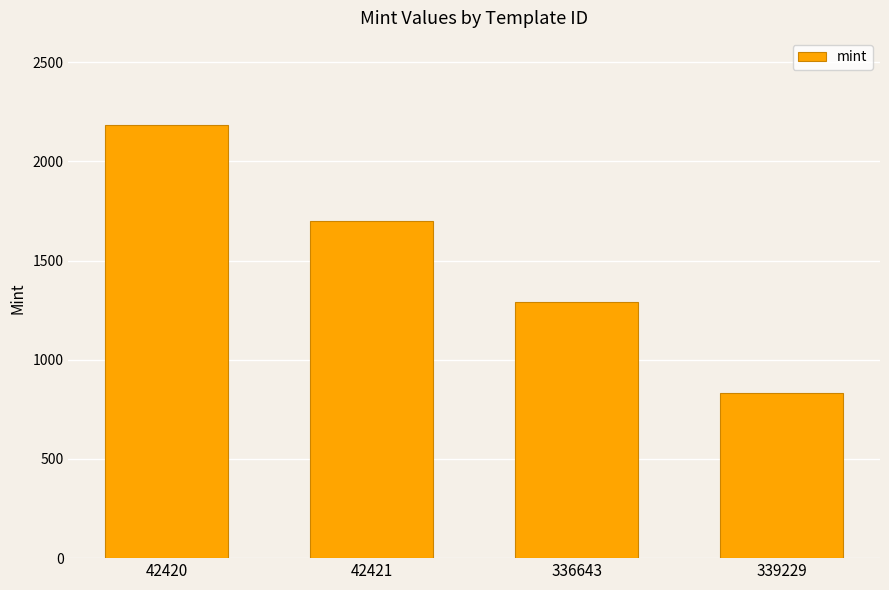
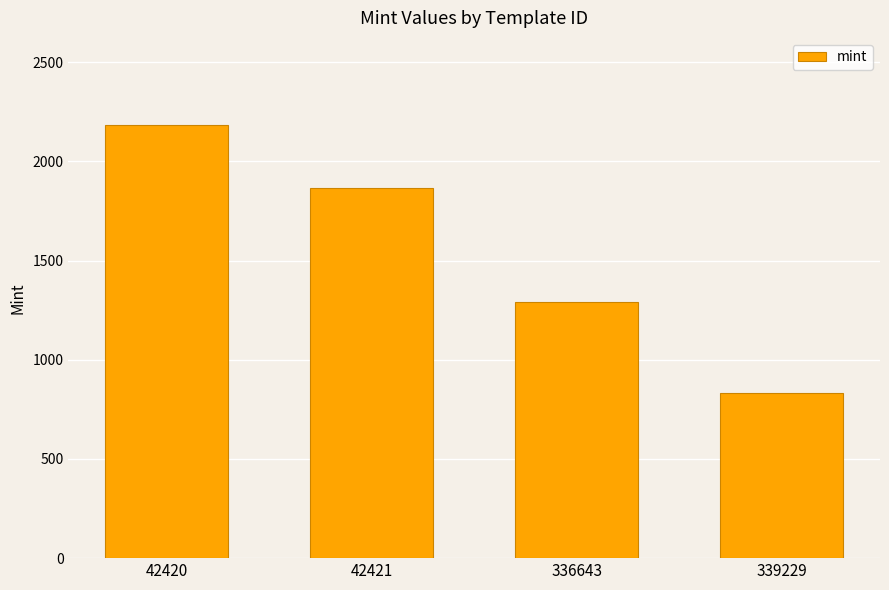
  {
    "42420": 2190,
-   "42421": 1700,
+   "42421": 1870,
    "336643": 1290,
    "339229": 830
  }
